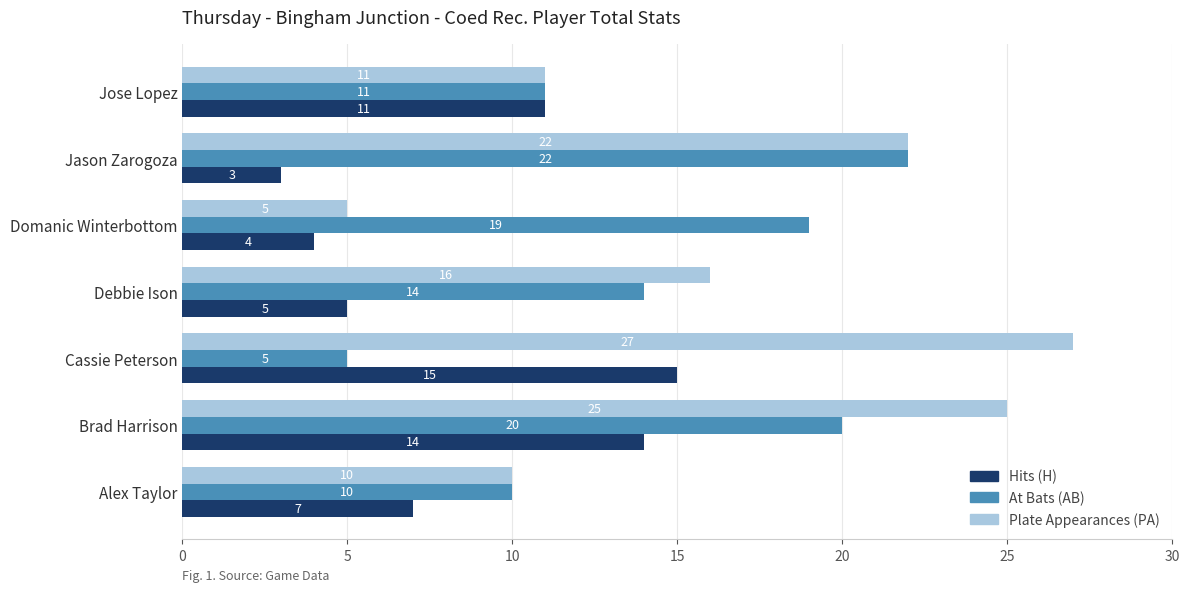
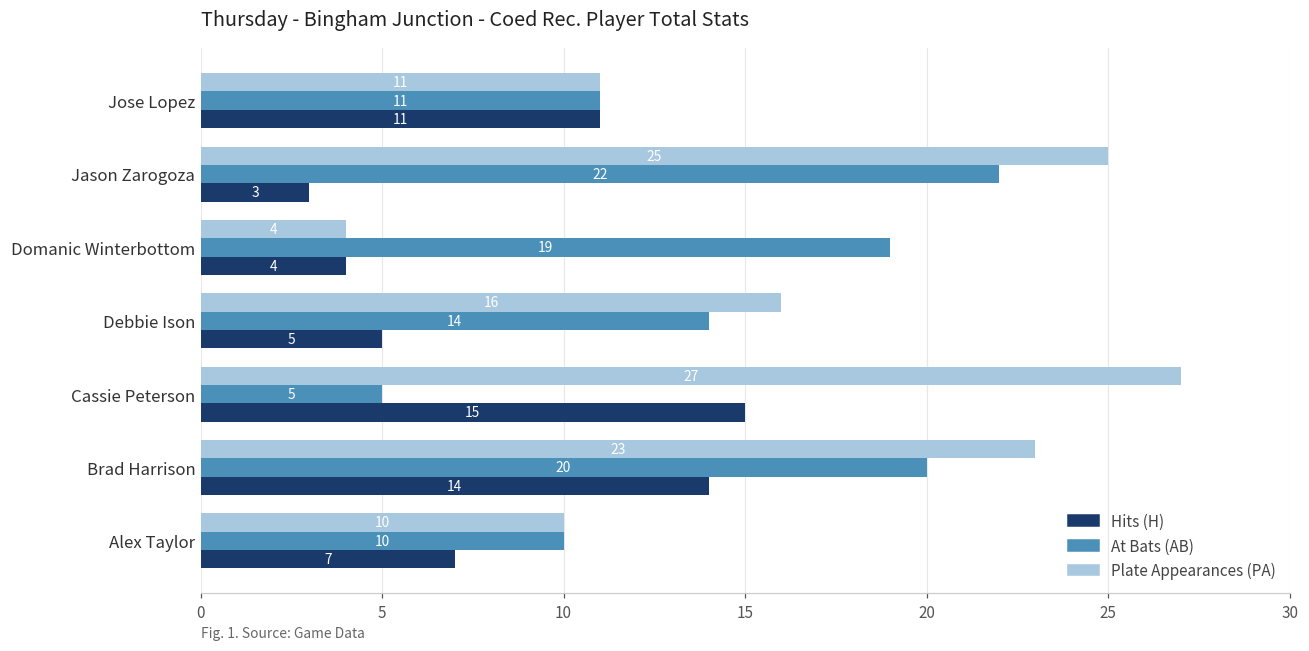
  {
    "Hits (H)": {
      "Jose Lopez": 11,
      "Jason Zarogoza": 3,
      "Domanic Winterbottom": 4,
      "Debbie Ison": 5,
      "Cassie Peterson": 15,
      "Brad Harrison": 14,
      "Alex Taylor": 7
    },
    "At Bats (AB)": {
      "Jose Lopez": 11,
      "Jason Zarogoza": 22,
      "Domanic Winterbottom": 19,
      "Debbie Ison": 14,
      "Cassie Peterson": 5,
      "Brad Harrison": 20,
      "Alex Taylor": 10
    },
    "Plate Appearances (PA)": {
      "Jose Lopez": 11,
-     "Jason Zarogoza": 22,
-     "Domanic Winterbottom": 5,
+     "Jason Zarogoza": 25,
+     "Domanic Winterbottom": 4,
      "Debbie Ison": 16,
      "Cassie Peterson": 27,
-     "Brad Harrison": 25,
+     "Brad Harrison": 23,
      "Alex Taylor": 10
    }
  }
